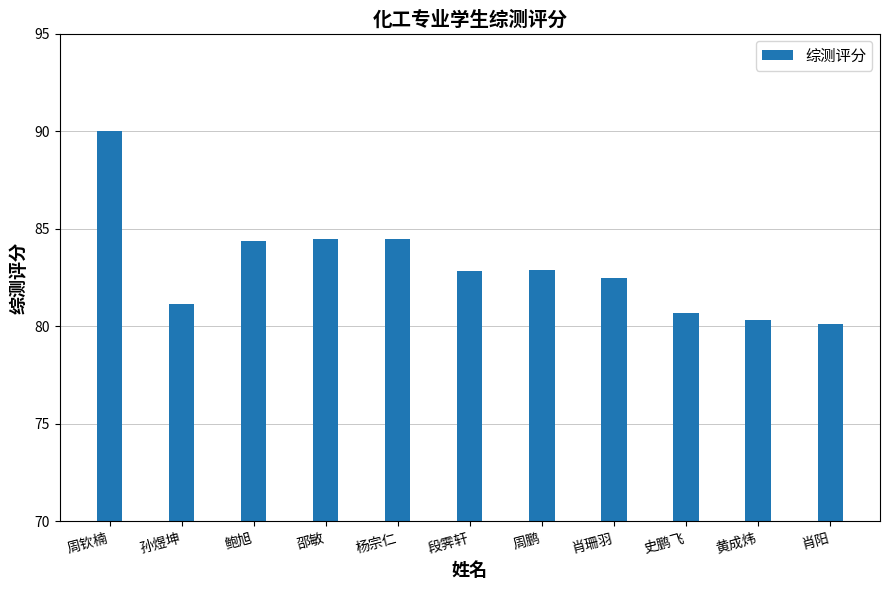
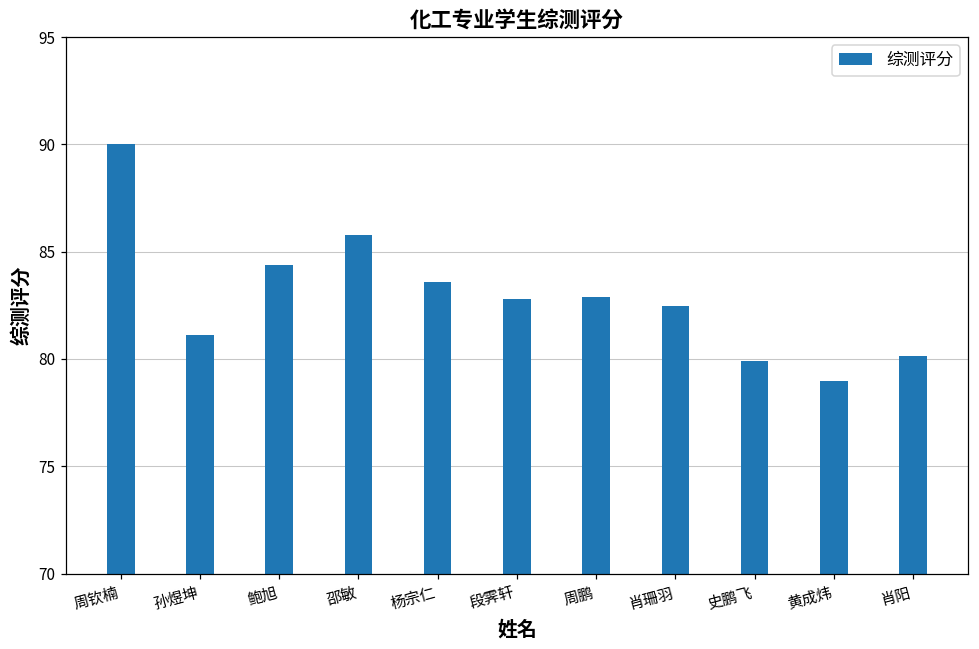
  {
    "周钦楠": 90.0,
    "孙煜坤": 81.1,
    "鲍旭": 84.4,
-   "邵敏": 84.5,
-   "杨宗仁": 84.5,
+   "邵敏": 85.8,
+   "杨宗仁": 83.6,
    "段霁轩": 82.8,
    "周鹏": 82.9,
    "肖珊羽": 82.5,
-   "史鹏飞": 80.7,
-   "黄成炜": 80.3,
+   "史鹏飞": 79.9,
+   "黄成炜": 79.0,
    "肖阳": 80.1
  }
